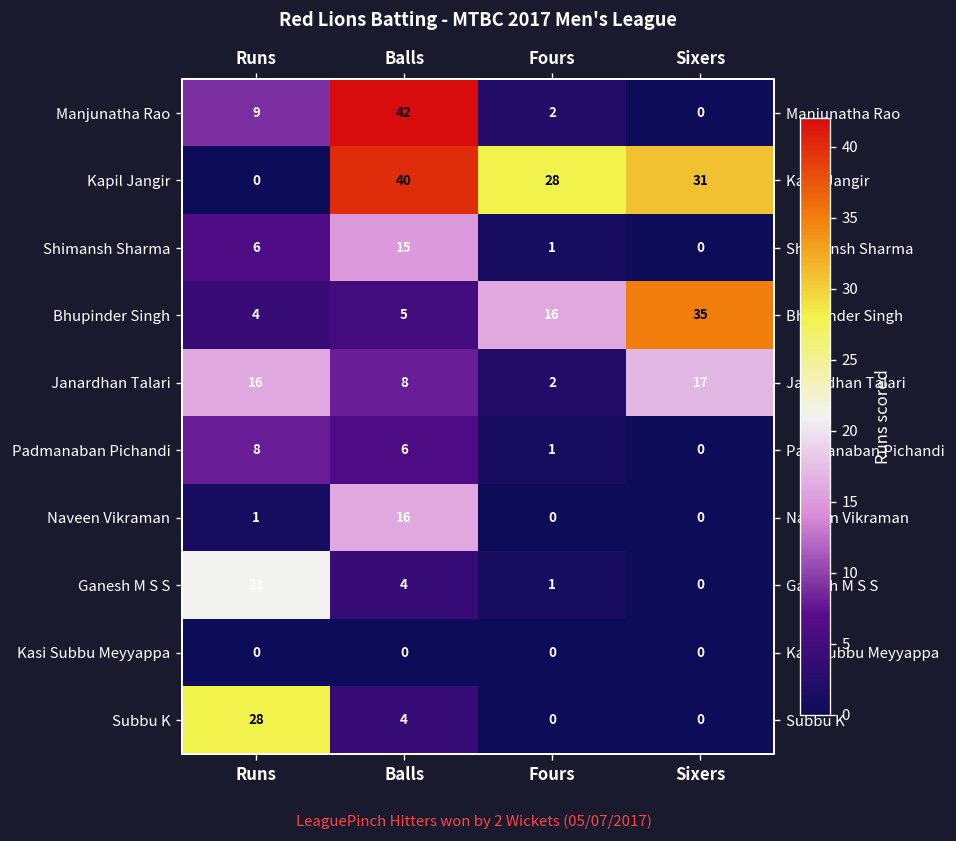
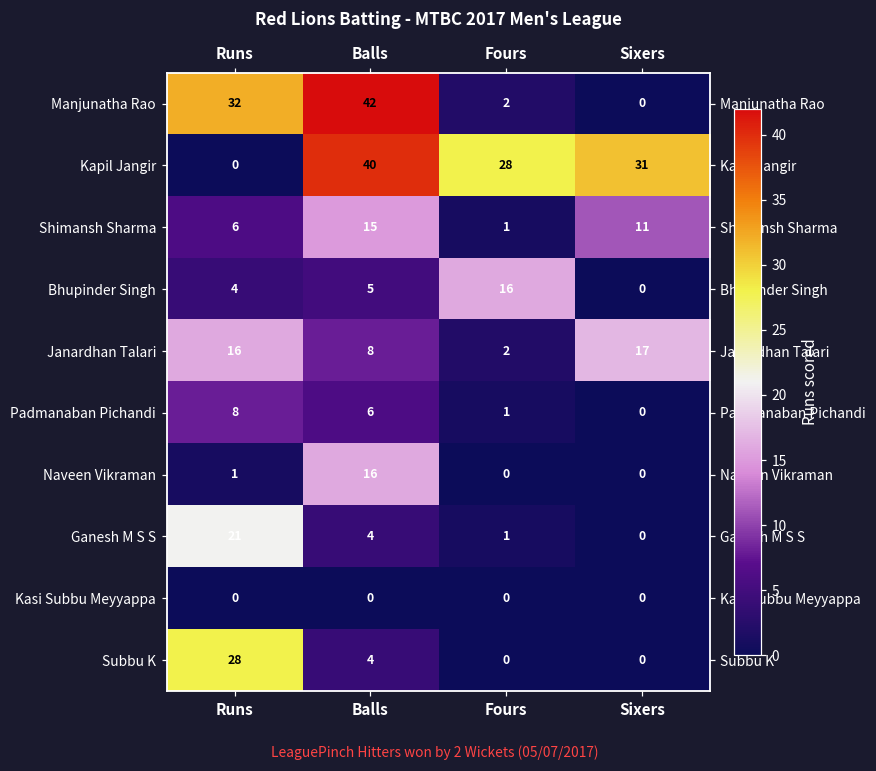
  {
    "Manjunatha Rao": {
-     "Runs": 9,
+     "Runs": 32,
      "Balls": 42,
      "Fours": 2,
      "Sixers": 0
    },
    "Kapil Jangir": {
      "Runs": 0,
      "Balls": 40,
      "Fours": 28,
      "Sixers": 31
    },
    "Shimansh Sharma": {
      "Runs": 6,
      "Balls": 15,
      "Fours": 1,
-     "Sixers": 0
+     "Sixers": 11
    },
    "Bhupinder Singh": {
      "Runs": 4,
      "Balls": 5,
      "Fours": 16,
-     "Sixers": 35
+     "Sixers": 0
    },
    "Janardhan Talari": {
      "Runs": 16,
      "Balls": 8,
      "Fours": 2,
      "Sixers": 17
    },
    "Padmanaban Pichandi": {
      "Runs": 8,
      "Balls": 6,
      "Fours": 1,
      "Sixers": 0
    },
    "Naveen Vikraman": {
      "Runs": 1,
      "Balls": 16,
      "Fours": 0,
      "Sixers": 0
    },
    "Ganesh M S S": {
      "Balls": 4,
      "Fours": 1,
      "Sixers": 0
    },
    "Kasi Subbu Meyyappa": {
      "Runs": 0,
      "Balls": 0,
      "Fours": 0,
      "Sixers": 0
    },
    "Subbu K": {
      "Runs": 28,
      "Balls": 4,
      "Fours": 0,
      "Sixers": 0
    }
  }
